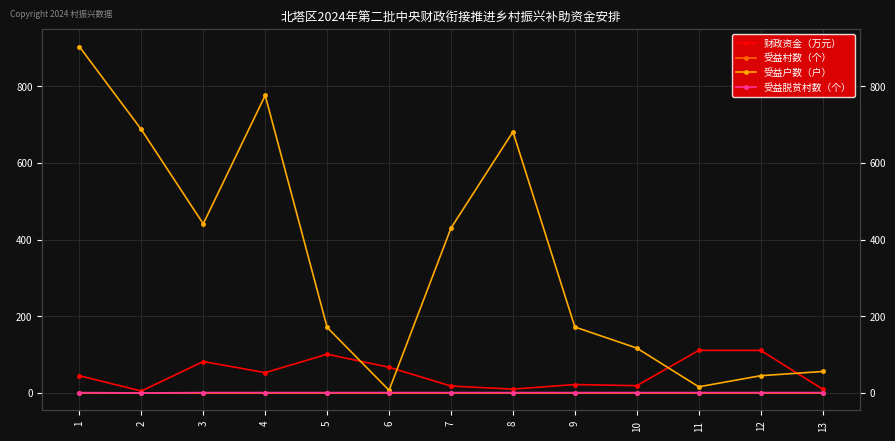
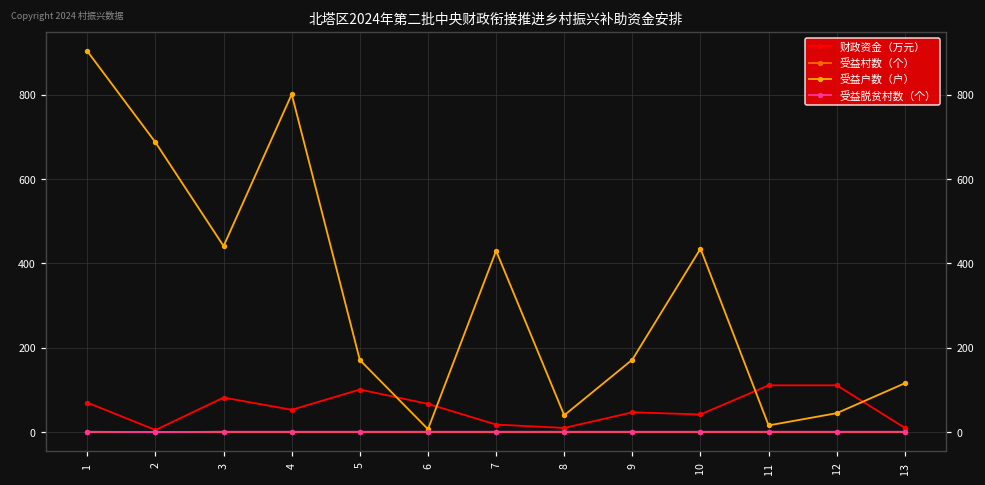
  {
    "财政资金（万元）": {
-     "1": 50,
+     "1": 70,
      "3": 80,
      "4": 50,
      "5": 100,
      "6": 70,
      "7": 20,
      "8": 10,
-     "9": 20,
-     "10": 20,
+     "9": 50,
+     "10": 40,
      "11": 110,
      "12": 110,
      "13": 10
    },
    "受益户数（户）": {
      "1": 900,
      "2": 690,
      "3": 440,
-     "4": 780,
+     "4": 800,
      "5": 170,
      "7": 430,
-     "8": 680,
+     "8": 40,
      "9": 170,
-     "10": 120,
+     "10": 440,
      "11": 20,
      "12": 50,
-     "13": 60
+     "13": 120
    }
  }
